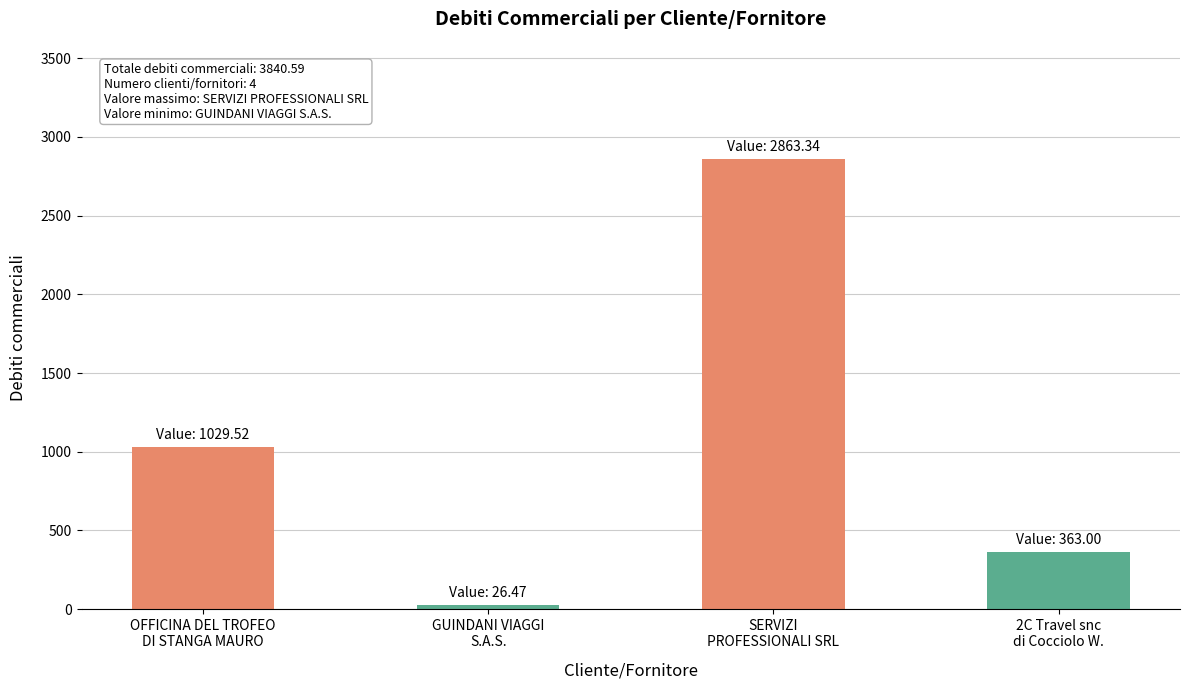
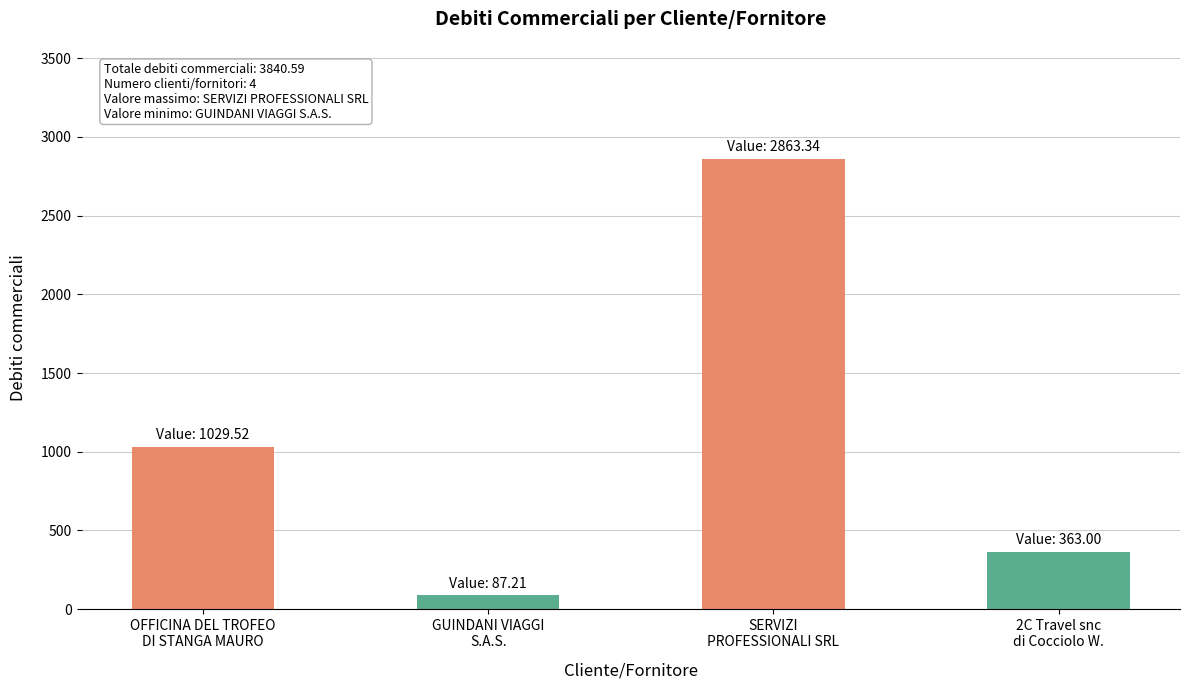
  {
    "OFFICINA DEL TROFEO DI STANGA MAURO": 1029.52,
-   "GUINDANI VIAGGI S.A.S.": 26.47,
+   "GUINDANI VIAGGI S.A.S.": 87.21,
    "SERVIZI PROFESSIONALI SRL": 2863.34,
    "2C Travel snc di Cocciolo W.": 363.00
  }
